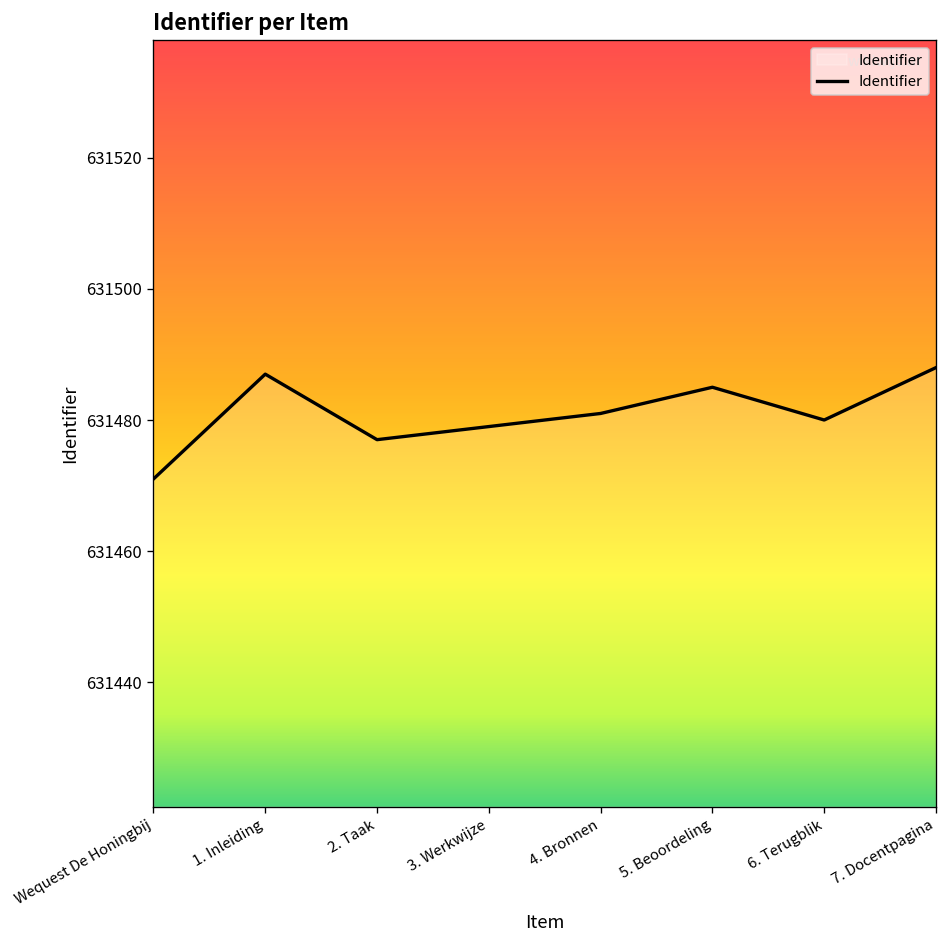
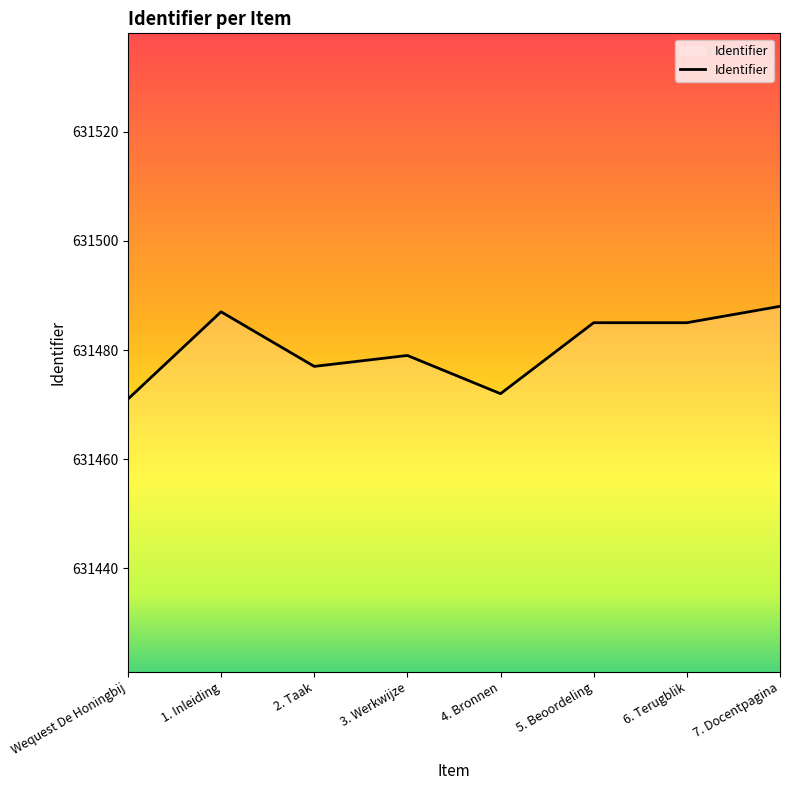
  {
    "Wequest De Honingbij": 631471,
    "1. Inleiding": 631487,
    "2. Taak": 631477,
    "3. Werkwijze": 631479,
-   "4. Bronnen": 631481,
+   "4. Bronnen": 631472,
    "5. Beoordeling": 631485,
-   "6. Terugblik": 631480,
+   "6. Terugblik": 631485,
    "7. Docentpagina": 631488
  }
